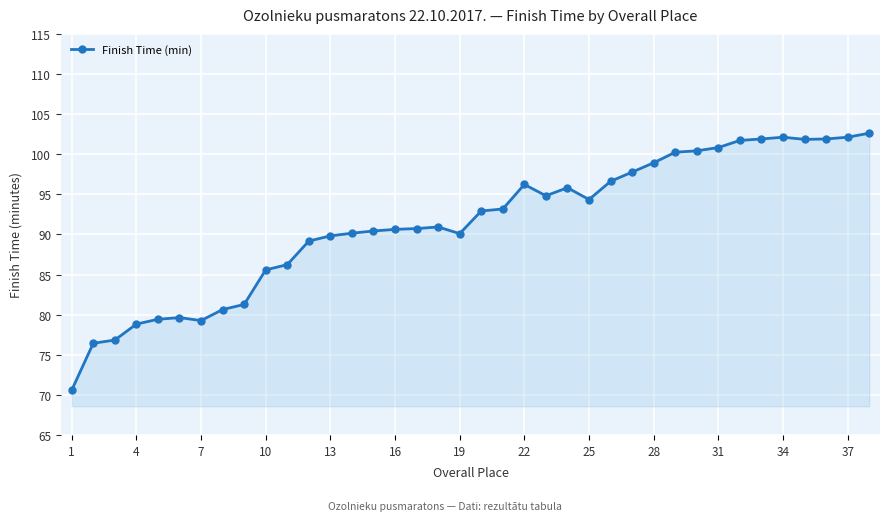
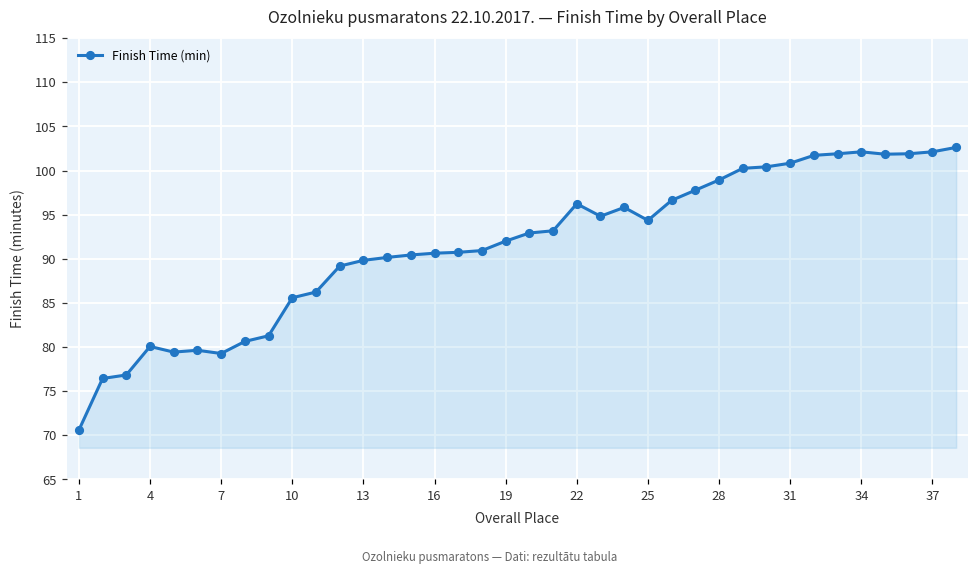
  {
    "1": 71,
-   "4": 79,
+   "4": 80,
    "7": 79,
    "10": 86,
    "13": 90,
    "16": 91,
-   "19": 90,
+   "19": 92,
    "22": 96,
    "25": 94,
    "28": 99,
    "31": 101,
    "34": 102,
    "37": 102
  }
